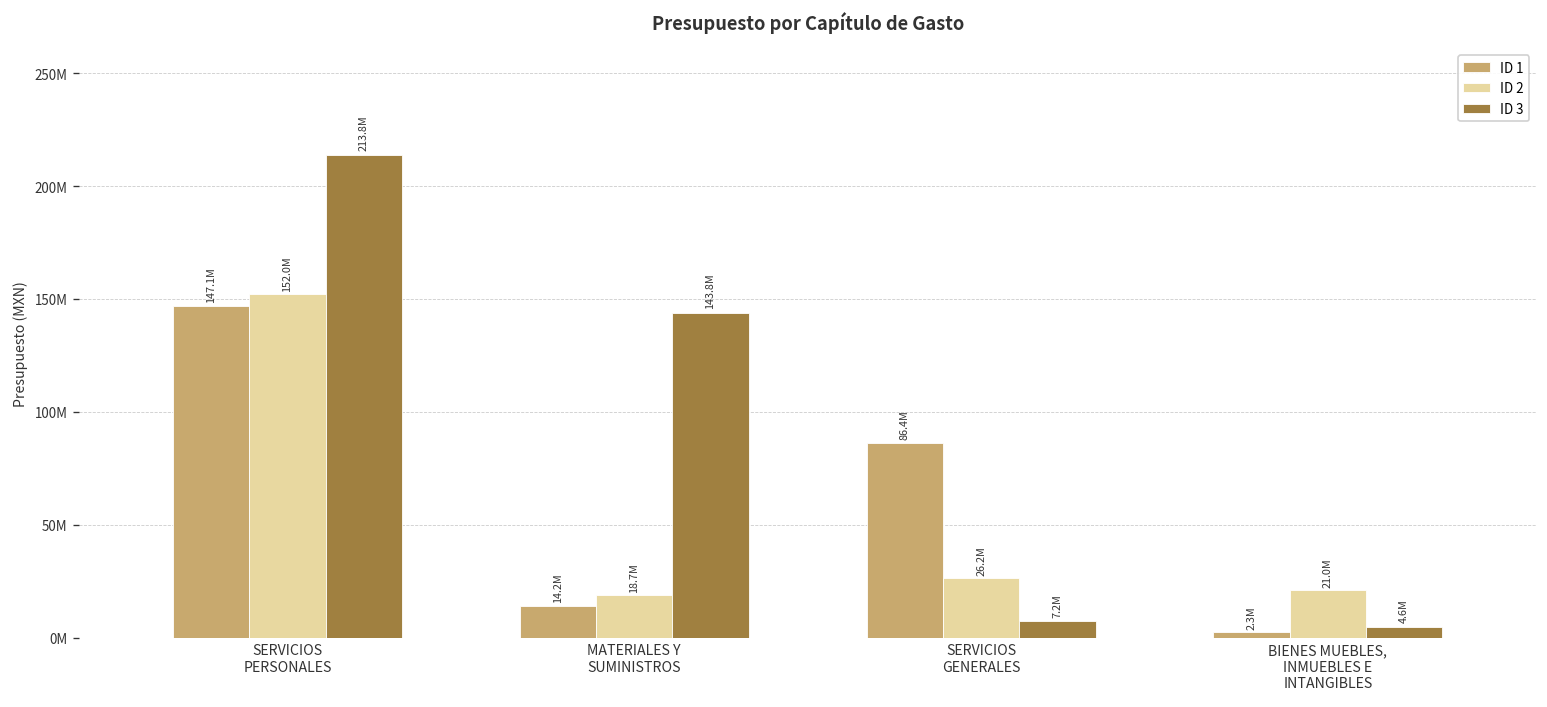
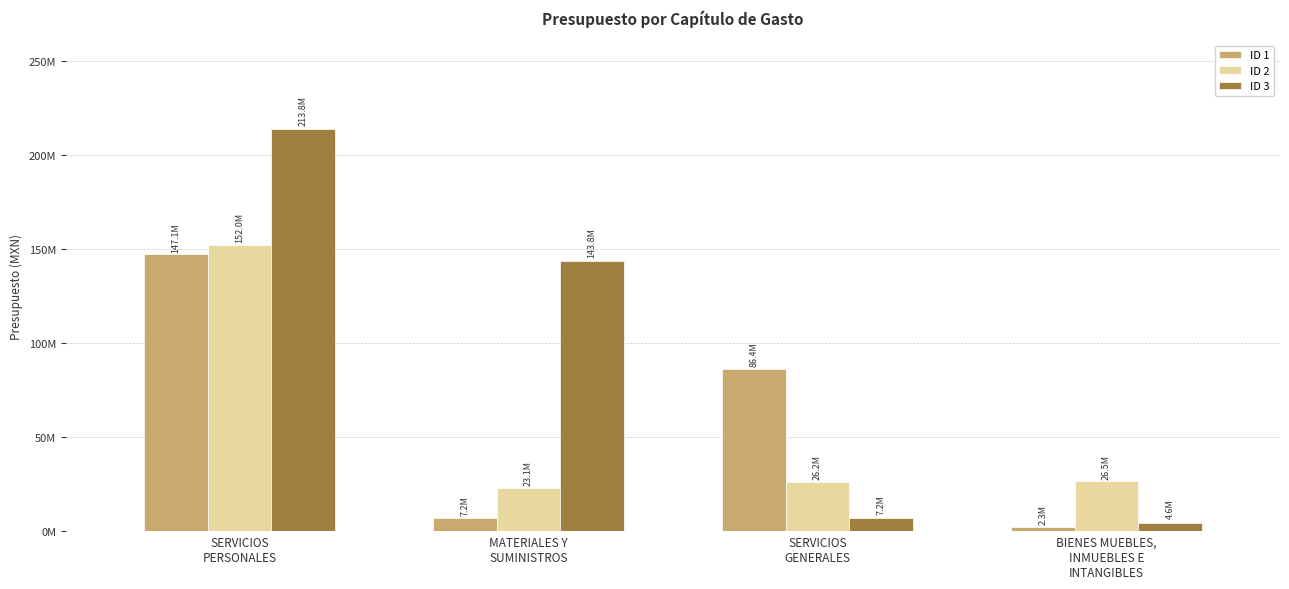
  {
    "ID 1": {
      "SERVICIOS PERSONALES": "147.1M",
-     "MATERIALES Y SUMINISTROS": "14.2M",
+     "MATERIALES Y SUMINISTROS": "7.2M",
      "SERVICIOS GENERALES": "86.4M",
      "BIENES MUEBLES, INMUEBLES E INTANGIBLES": "2.3M"
    },
    "ID 2": {
      "SERVICIOS PERSONALES": "152.0M",
-     "MATERIALES Y SUMINISTROS": "18.7M",
+     "MATERIALES Y SUMINISTROS": "23.1M",
      "SERVICIOS GENERALES": "26.2M",
-     "BIENES MUEBLES, INMUEBLES E INTANGIBLES": "21.0M"
+     "BIENES MUEBLES, INMUEBLES E INTANGIBLES": "26.5M"
    },
    "ID 3": {
      "SERVICIOS PERSONALES": "213.8M",
      "MATERIALES Y SUMINISTROS": "143.8M",
      "SERVICIOS GENERALES": "7.2M",
      "BIENES MUEBLES, INMUEBLES E INTANGIBLES": "4.6M"
    }
  }
